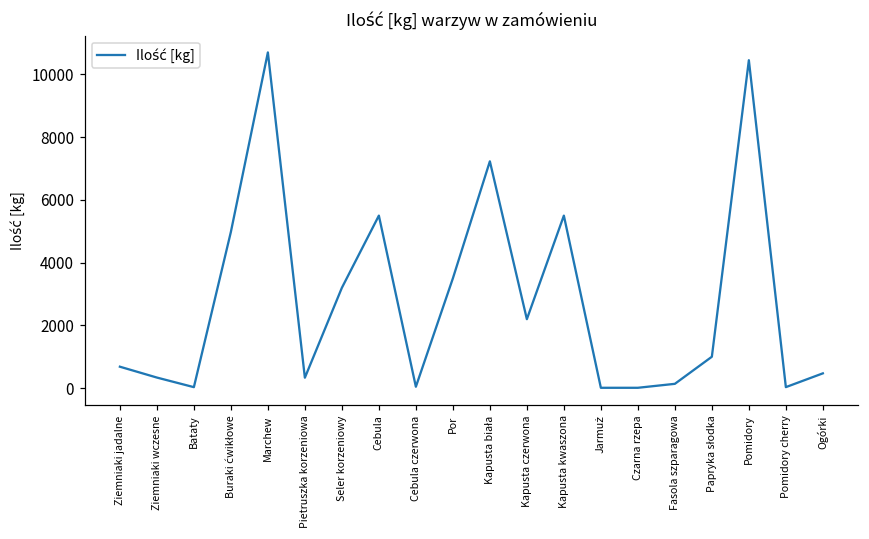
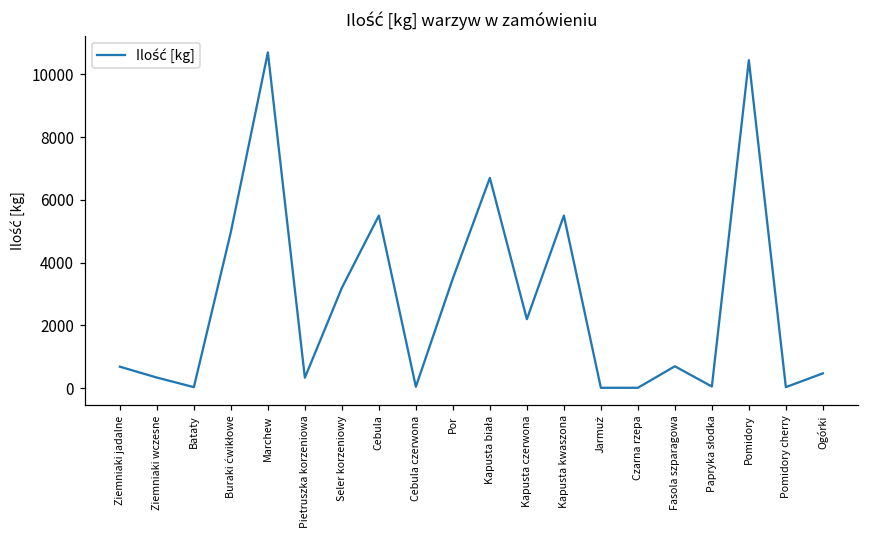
  {
    "Ziemniaki jadalne": 700,
    "Ziemniaki wczesne": 300,
    "Bataty": 0,
    "Buraki ćwikłowe": 5000,
    "Marchew": 10700,
    "Pietruszka korzeniowa": 300,
    "Seler korzeniowy": 3200,
    "Cebula": 5500,
    "Cebula czerwona": 0,
    "Por": 3500,
-   "Kapusta biała": 7200,
+   "Kapusta biała": 6700,
    "Kapusta czerwona": 2200,
    "Kapusta kwaszona": 5500,
    "Jarmuż": 0,
    "Czarna rzepa": 0,
-   "Fasola szparagowa": 100,
-   "Papryka słodka": 1000,
+   "Fasola szparagowa": 700,
+   "Papryka słodka": 100,
    "Pomidory": 10500,
    "Pomidory cherry": 0,
    "Ogórki": 500
  }
